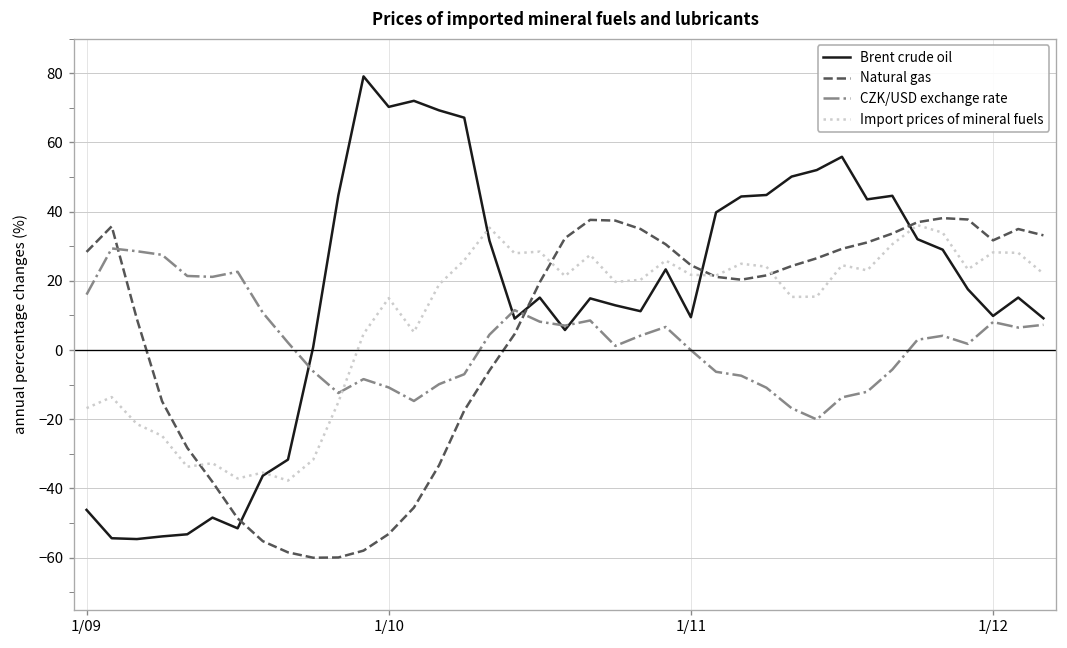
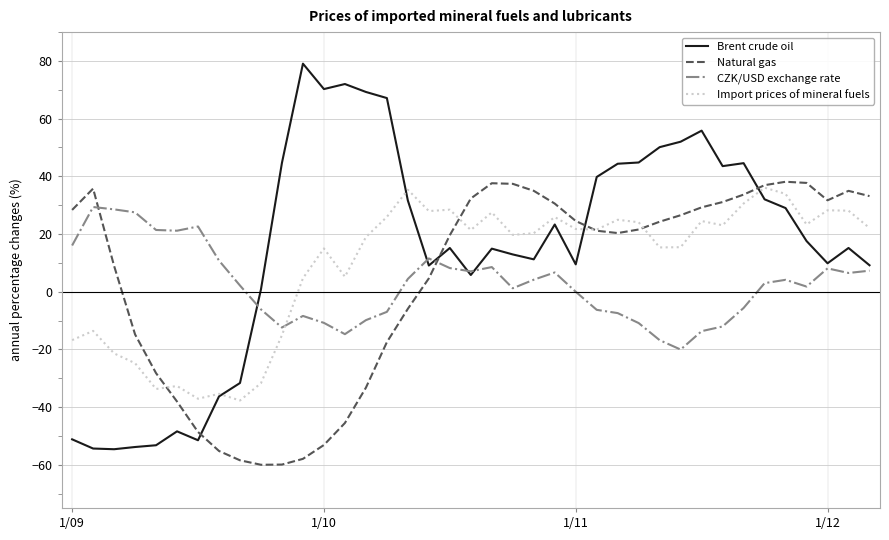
  {
    "Brent crude oil": {
-     "1/09": -46,
+     "1/09": -51,
      "1/10": 70,
      "1/11": 9,
      "1/12": 10
    },
    "Natural gas": {
      "1/09": 28,
      "1/10": -53,
      "1/11": 25,
      "1/12": 32
    },
    "CZK/USD exchange rate": {
      "1/09": 16,
      "1/10": -11,
      "1/11": 0,
      "1/12": 8
    },
    "Import prices of mineral fuels": {
      "1/09": -17,
      "1/10": 15,
      "1/11": 22,
      "1/12": 28
    }
  }
